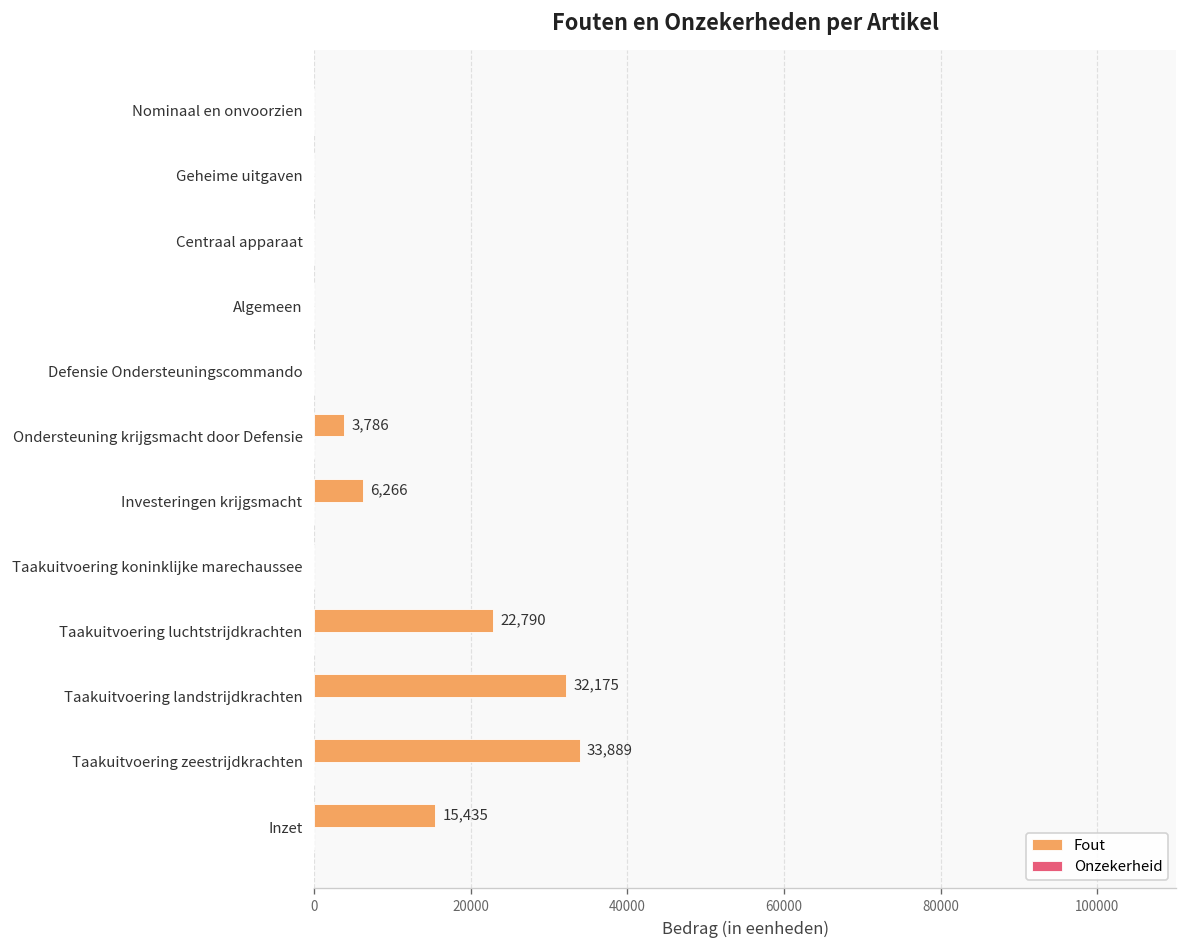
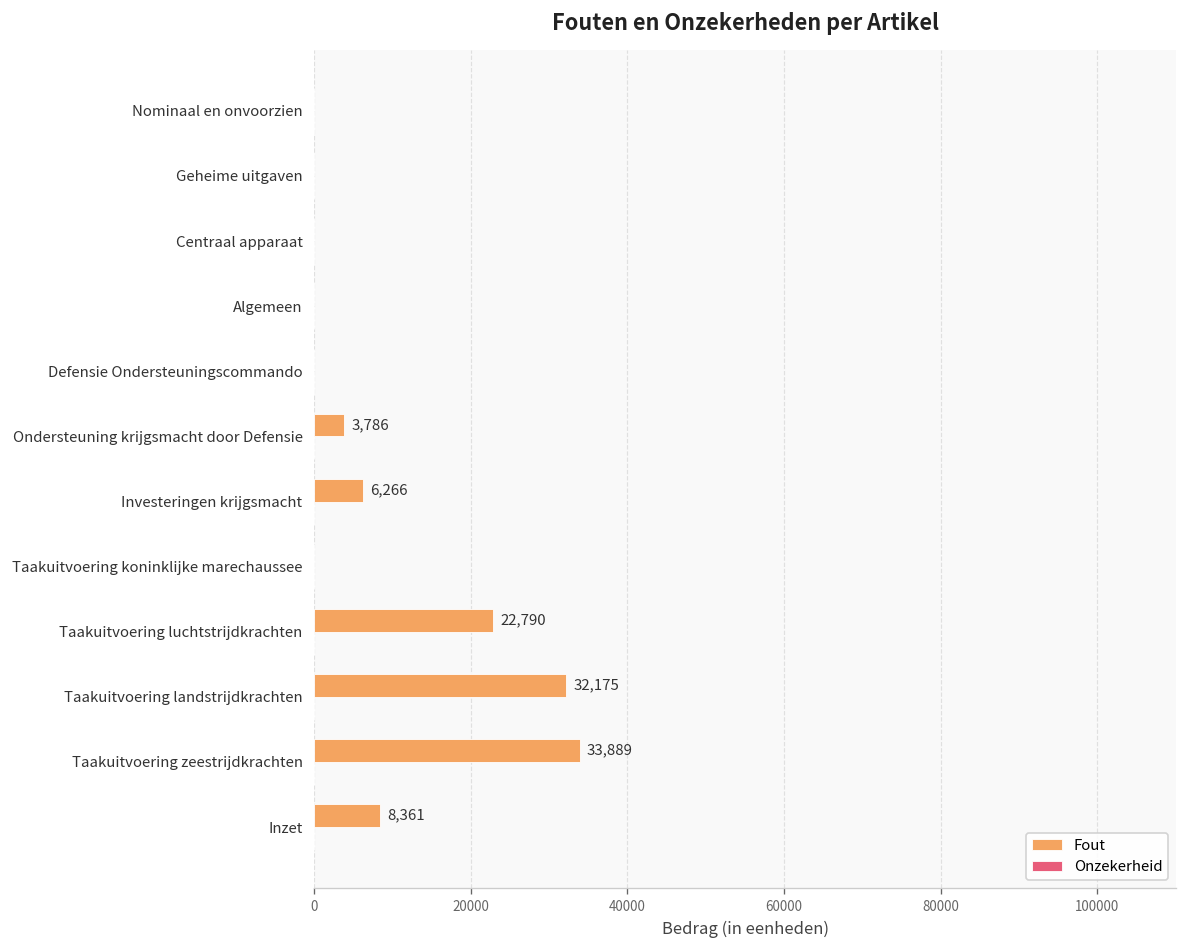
  {
    "Fout": {
      "Ondersteuning krijgsmacht door Defensie": "3,786",
      "Investeringen krijgsmacht": "6,266",
      "Taakuitvoering luchtstrijdkrachten": "22,790",
      "Taakuitvoering landstrijdkrachten": "32,175",
      "Taakuitvoering zeestrijdkrachten": "33,889",
-     "Inzet": "15,435"
+     "Inzet": "8,361"
    },
    "Onzekerheid": {
      "Nominaal en onvoorzien": "0",
      "Geheime uitgaven": "0",
      "Centraal apparaat": "0",
      "Algemeen": "0",
      "Defensie Ondersteuningscommando": "0",
      "Ondersteuning krijgsmacht door Defensie": "0",
      "Investeringen krijgsmacht": "0",
      "Taakuitvoering koninklijke marechaussee": "0",
      "Taakuitvoering luchtstrijdkrachten": "0",
      "Taakuitvoering landstrijdkrachten": "0",
      "Taakuitvoering zeestrijdkrachten": "0",
      "Inzet": "0"
    }
  }
